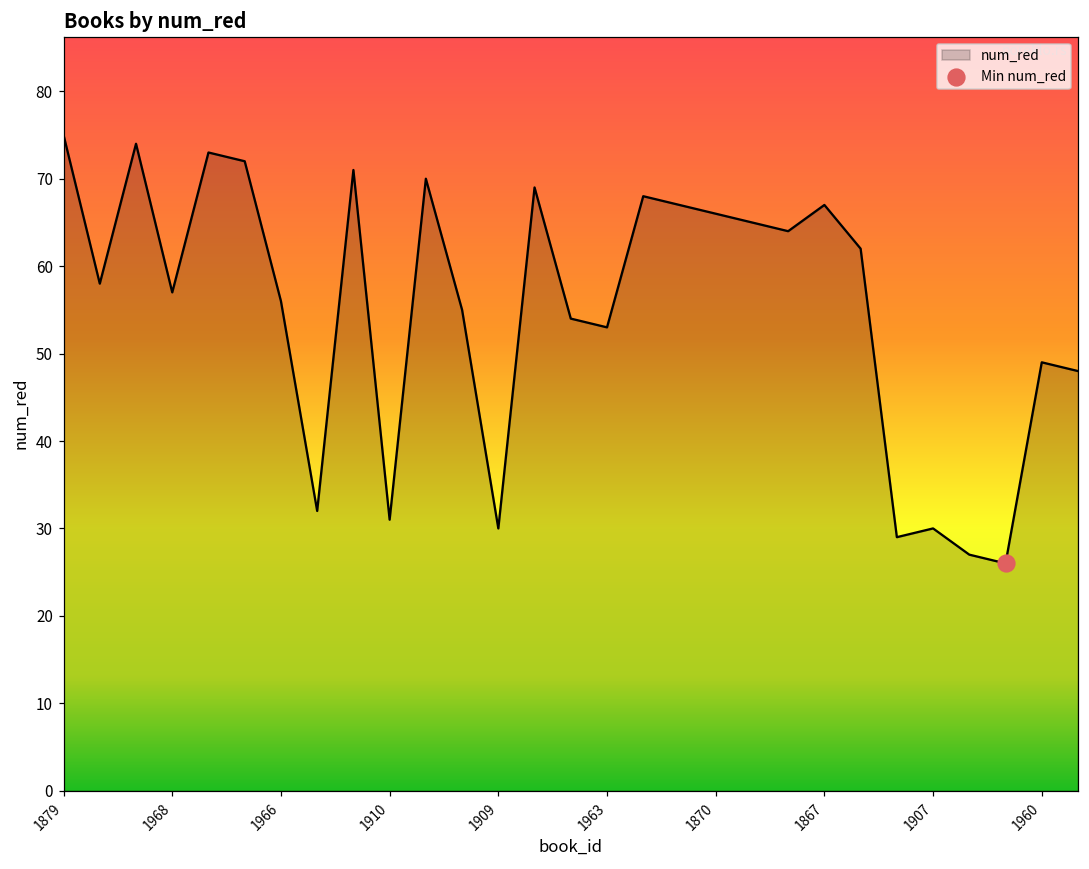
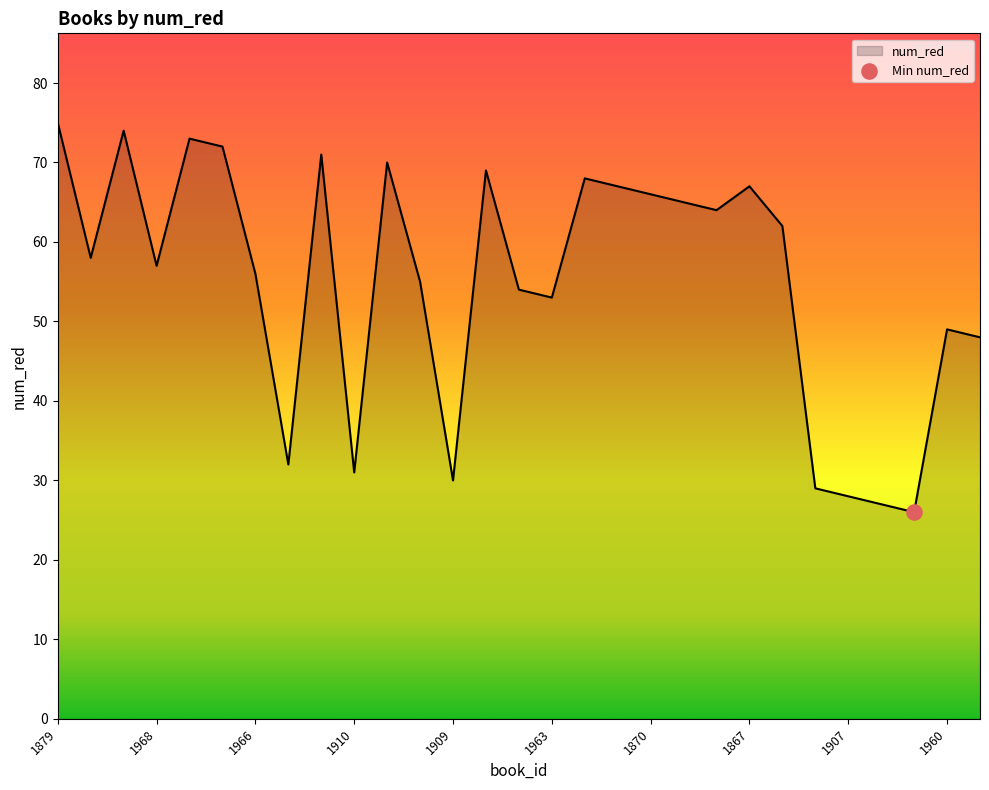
  {
    "num_red": {
      "1879": 75,
      "1968": 57,
      "1966": 56,
      "1910": 31,
      "1909": 30,
      "1963": 53,
      "1870": 66,
      "1867": 67,
-     "1907": 30,
+     "1907": 28,
      "1960": 49
    }
  }
